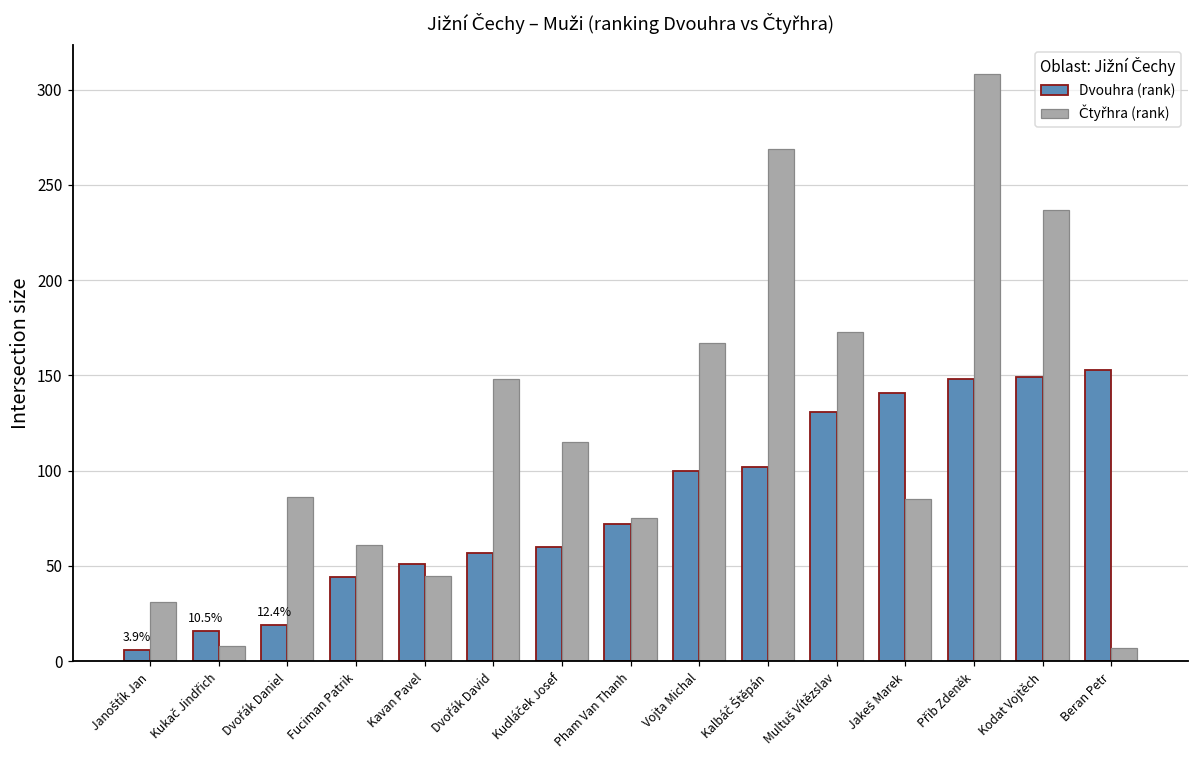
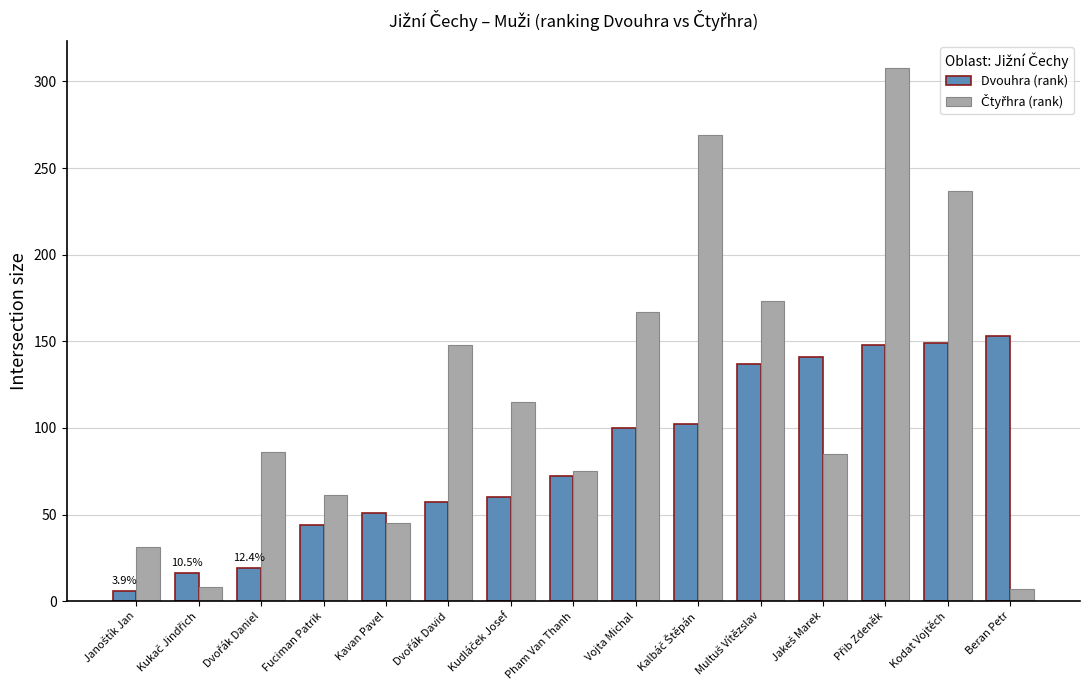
  {
    "Dvouhra (rank)": {
      "Fuciman Patrik": 44,
      "Kavan Pavel": 51,
      "Dvořák David": 57,
      "Kudláček Josef": 60,
      "Pham Van Thanh": 72,
      "Vojta Michal": 100,
      "Kalbáč Štěpán": 102,
-     "Multuš Vítězslav": 131,
+     "Multuš Vítězslav": 137,
      "Jakeš Marek": 141,
      "Přib Zdeněk": 148,
      "Kodat Vojtěch": 149,
      "Beran Petr": 153
    },
    "Čtyřhra (rank)": {
      "Janoštík Jan": 31,
      "Kukač Jindřich": 8,
      "Dvořák Daniel": 86,
      "Fuciman Patrik": 61,
      "Kavan Pavel": 45,
      "Dvořák David": 148,
      "Kudláček Josef": 115,
      "Pham Van Thanh": 75,
      "Vojta Michal": 167,
      "Kalbáč Štěpán": 269,
      "Multuš Vítězslav": 173,
      "Jakeš Marek": 85,
      "Přib Zdeněk": 308,
      "Kodat Vojtěch": 237,
      "Beran Petr": 7
    }
  }
